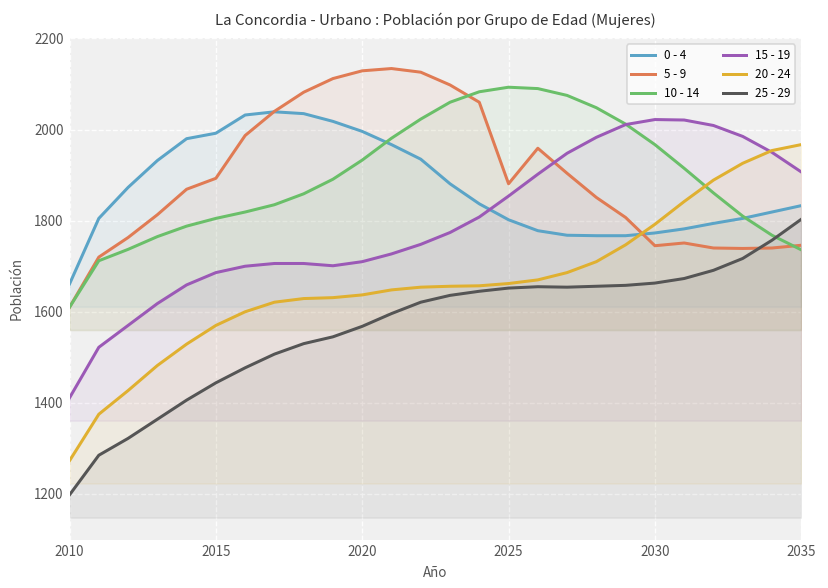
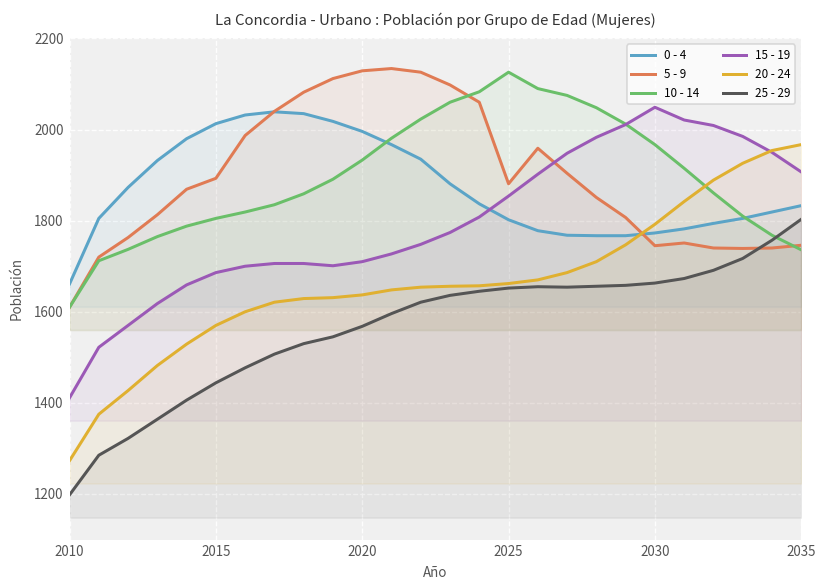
  {
    "0 - 4": {
      "2010": 1660,
-     "2015": 1990,
+     "2015": 2010,
      "2020": 2000,
      "2025": 1800,
      "2030": 1770,
      "2035": 1830
    },
    "5 - 9": {
      "2015": 1890,
      "2020": 2130,
      "2025": 1880,
      "2030": 1750,
      "2035": 1750
    },
    "10 - 14": {
      "2015": 1810,
      "2020": 1930,
-     "2025": 2090,
+     "2025": 2130,
      "2030": 1970,
      "2035": 1740
    },
    "15 - 19": {
      "2010": 1410,
      "2015": 1690,
      "2020": 1710,
      "2025": 1850,
-     "2030": 2020,
+     "2030": 2050,
      "2035": 1910
    },
    "20 - 24": {
      "2010": 1270,
      "2015": 1570,
      "2020": 1640,
      "2025": 1660,
      "2030": 1790,
      "2035": 1970
    },
    "25 - 29": {
      "2010": 1200,
      "2015": 1440,
      "2020": 1570,
      "2025": 1650,
      "2030": 1660,
      "2035": 1800
    }
  }
